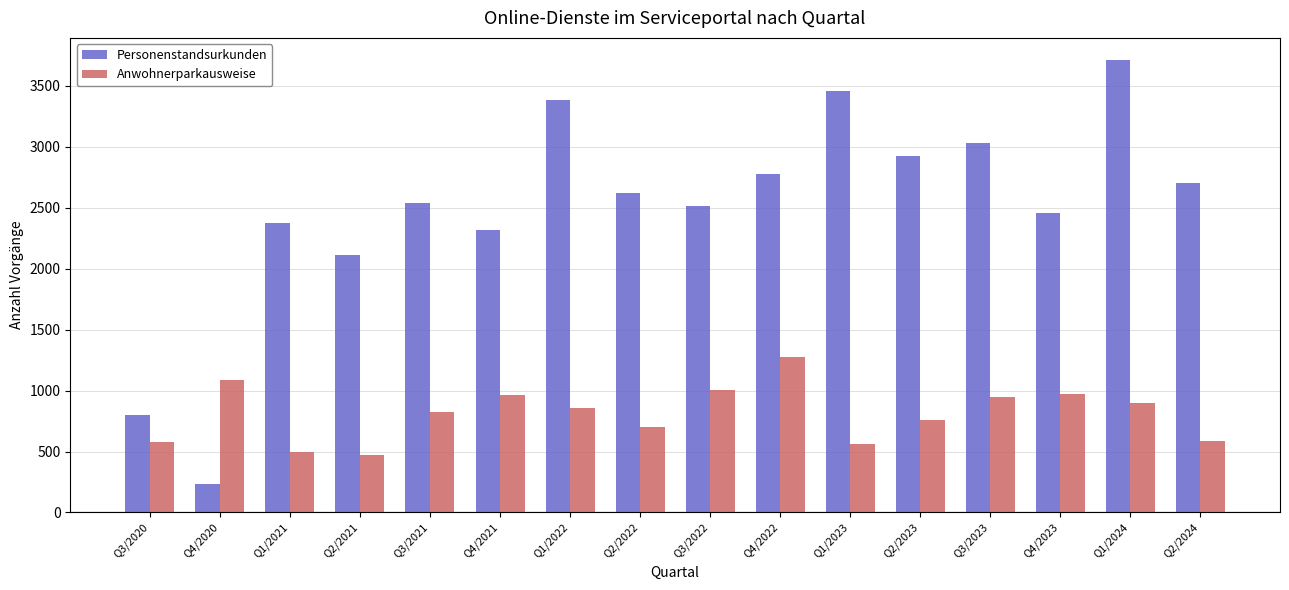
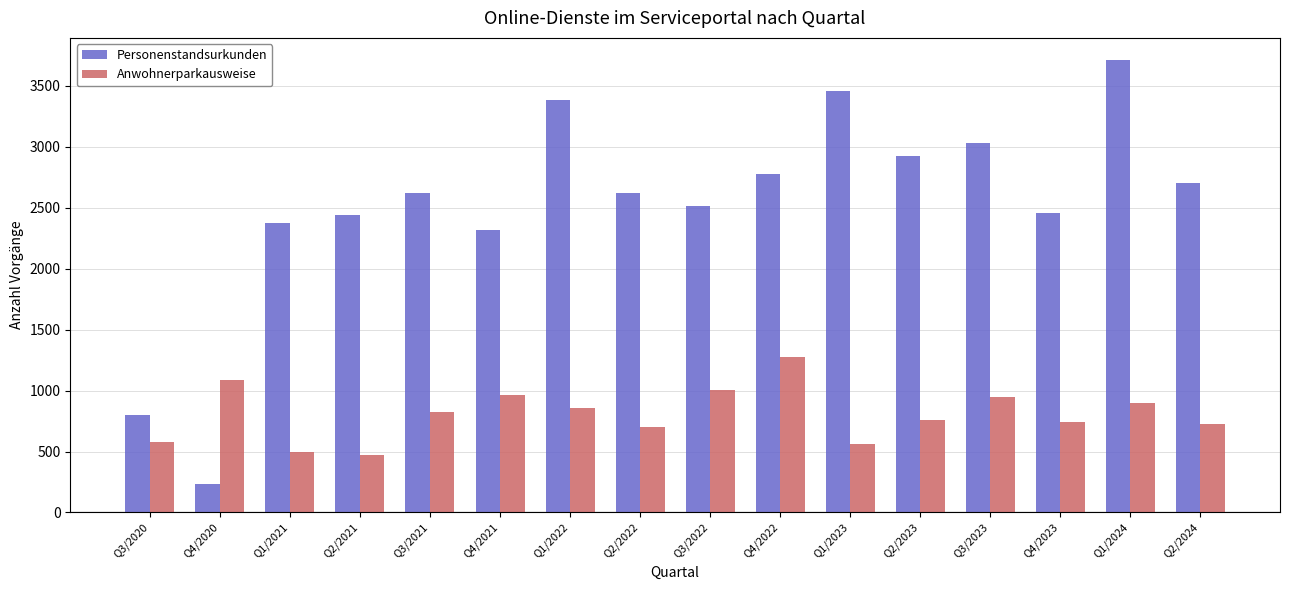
  {
    "Personenstandsurkunden": {
      "Q3/2020": 800,
      "Q4/2020": 230,
      "Q1/2021": 2380,
-     "Q2/2021": 2110,
-     "Q3/2021": 2540,
+     "Q2/2021": 2440,
+     "Q3/2021": 2620,
      "Q4/2021": 2320,
      "Q1/2022": 3390,
      "Q2/2022": 2620,
      "Q3/2022": 2520,
      "Q4/2022": 2780,
      "Q1/2023": 3460,
      "Q2/2023": 2920,
      "Q3/2023": 3040,
      "Q4/2023": 2460,
      "Q1/2024": 3710,
      "Q2/2024": 2700
    },
    "Anwohnerparkausweise": {
      "Q3/2020": 580,
      "Q4/2020": 1090,
      "Q1/2021": 500,
      "Q2/2021": 470,
      "Q3/2021": 820,
      "Q4/2021": 960,
      "Q1/2022": 860,
      "Q2/2022": 700,
      "Q3/2022": 1000,
      "Q4/2022": 1270,
      "Q1/2023": 560,
      "Q2/2023": 760,
      "Q3/2023": 950,
-     "Q4/2023": 980,
+     "Q4/2023": 750,
      "Q1/2024": 900,
-     "Q2/2024": 580
+     "Q2/2024": 720
    }
  }
